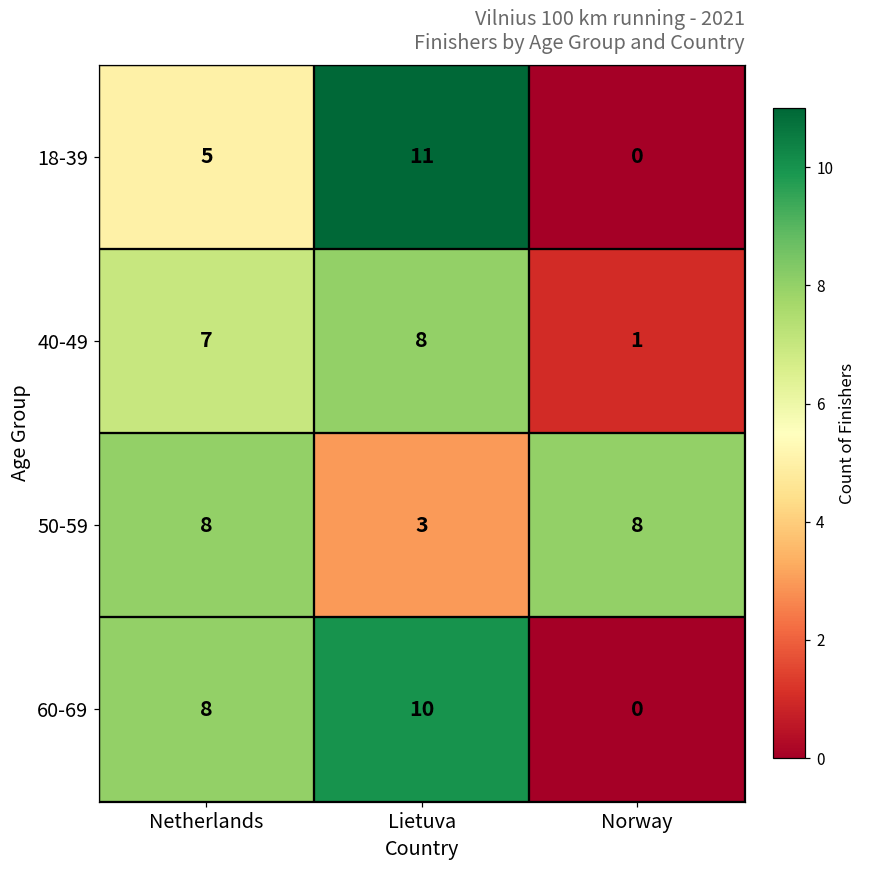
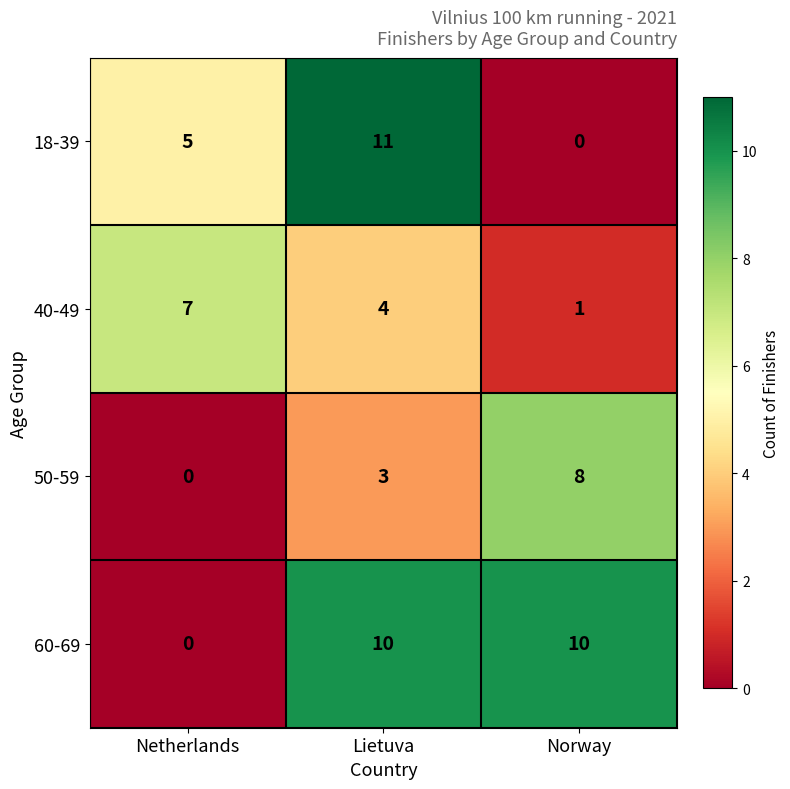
  {
    "18-39": {
      "Netherlands": 5,
      "Lietuva": 11,
      "Norway": 0
    },
    "40-49": {
      "Netherlands": 7,
-     "Lietuva": 8,
+     "Lietuva": 4,
      "Norway": 1
    },
    "50-59": {
-     "Netherlands": 8,
+     "Netherlands": 0,
      "Lietuva": 3,
      "Norway": 8
    },
    "60-69": {
-     "Netherlands": 8,
+     "Netherlands": 0,
      "Lietuva": 10,
-     "Norway": 0
+     "Norway": 10
    }
  }
